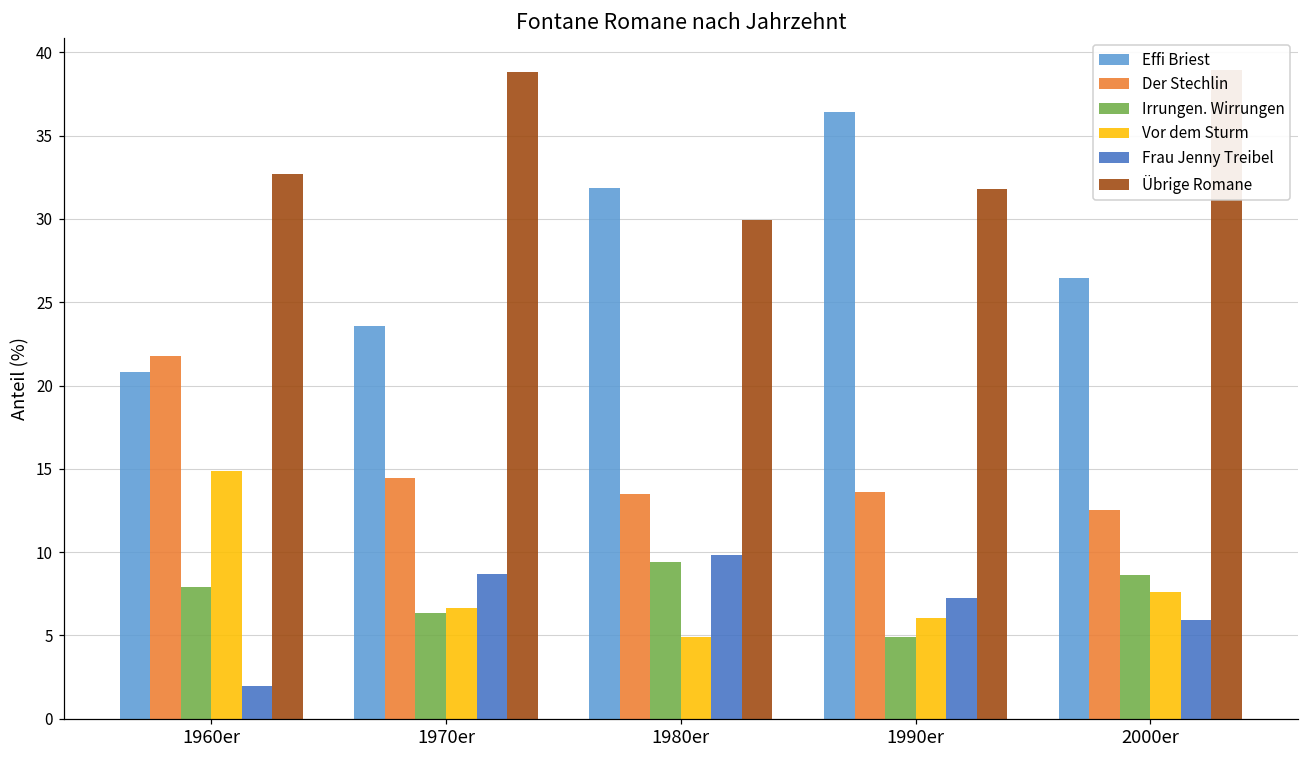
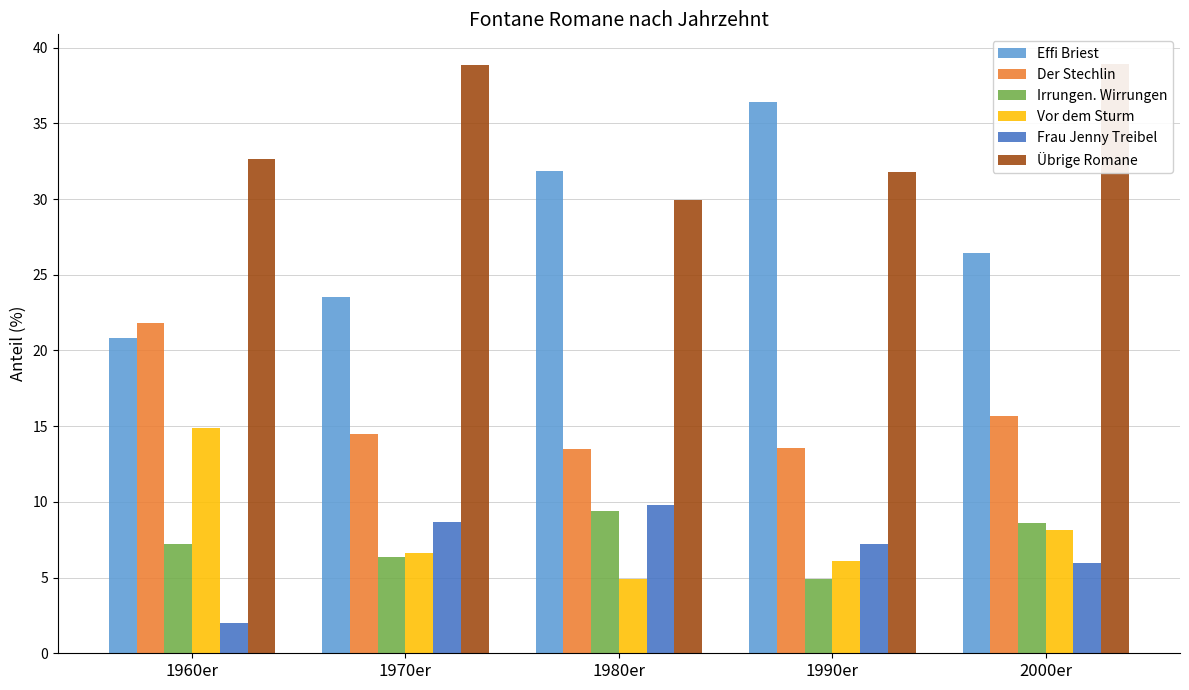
  {
    "Der Stechlin": {
      "1960er": 21.8,
      "1970er": 14.5,
      "1980er": 13.5,
      "1990er": 13.6,
-     "2000er": 12.5
+     "2000er": 15.7
    },
    "Irrungen. Wirrungen": {
-     "1960er": 7.9,
+     "1960er": 7.2,
      "1970er": 6.4,
      "1980er": 9.4,
      "1990er": 4.9,
      "2000er": 8.6
    },
    "Vor dem Sturm": {
      "1960er": 14.9,
      "1970er": 6.6,
      "1980er": 4.9,
      "1990er": 6.1,
-     "2000er": 7.6
+     "2000er": 8.1
    },
    "Übrige Romane": {
      "1960er": 32.7,
      "1970er": 38.8,
      "1980er": 30.0,
      "1990er": 31.8
    }
  }
